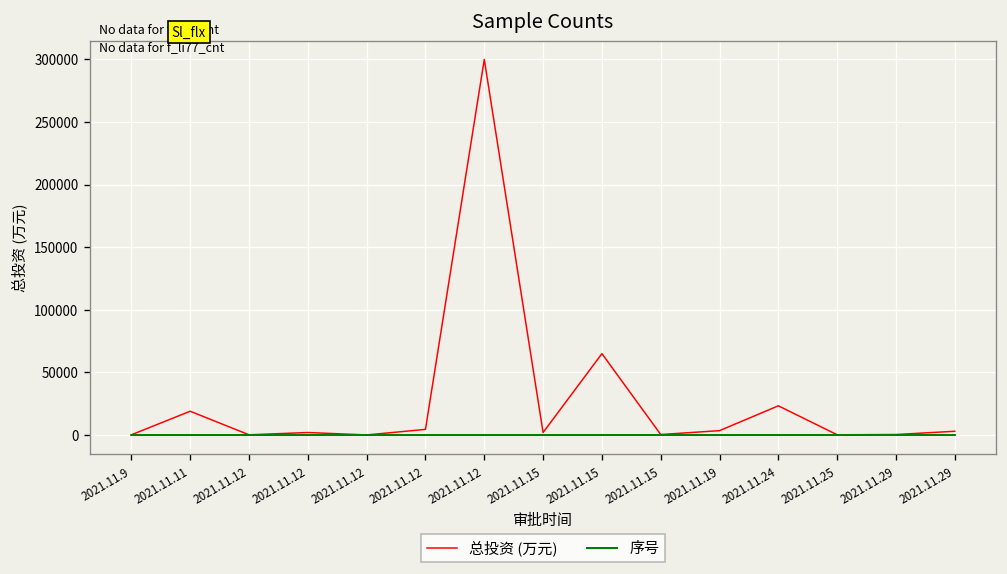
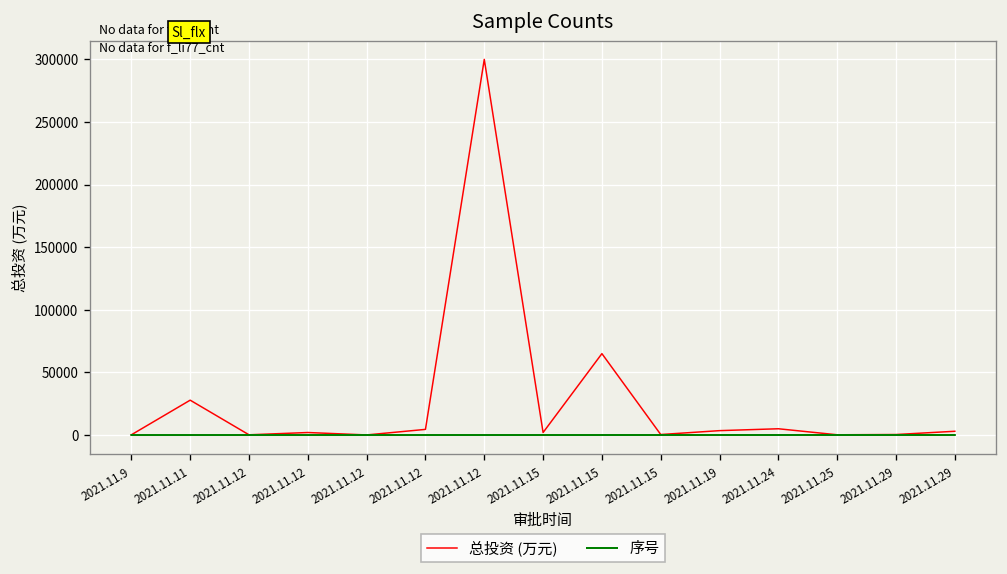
  {
    "总投资 (万元)": {
-     "2021.11.11": 19000,
+     "2021.11.11": 28000,
      "2021.11.19": 4000,
-     "2021.11.24": 23000
+     "2021.11.24": 5000
    },
    "序号": {
      "2021.11.11": 0,
      "2021.11.19": 0,
      "2021.11.24": 0
    }
  }
